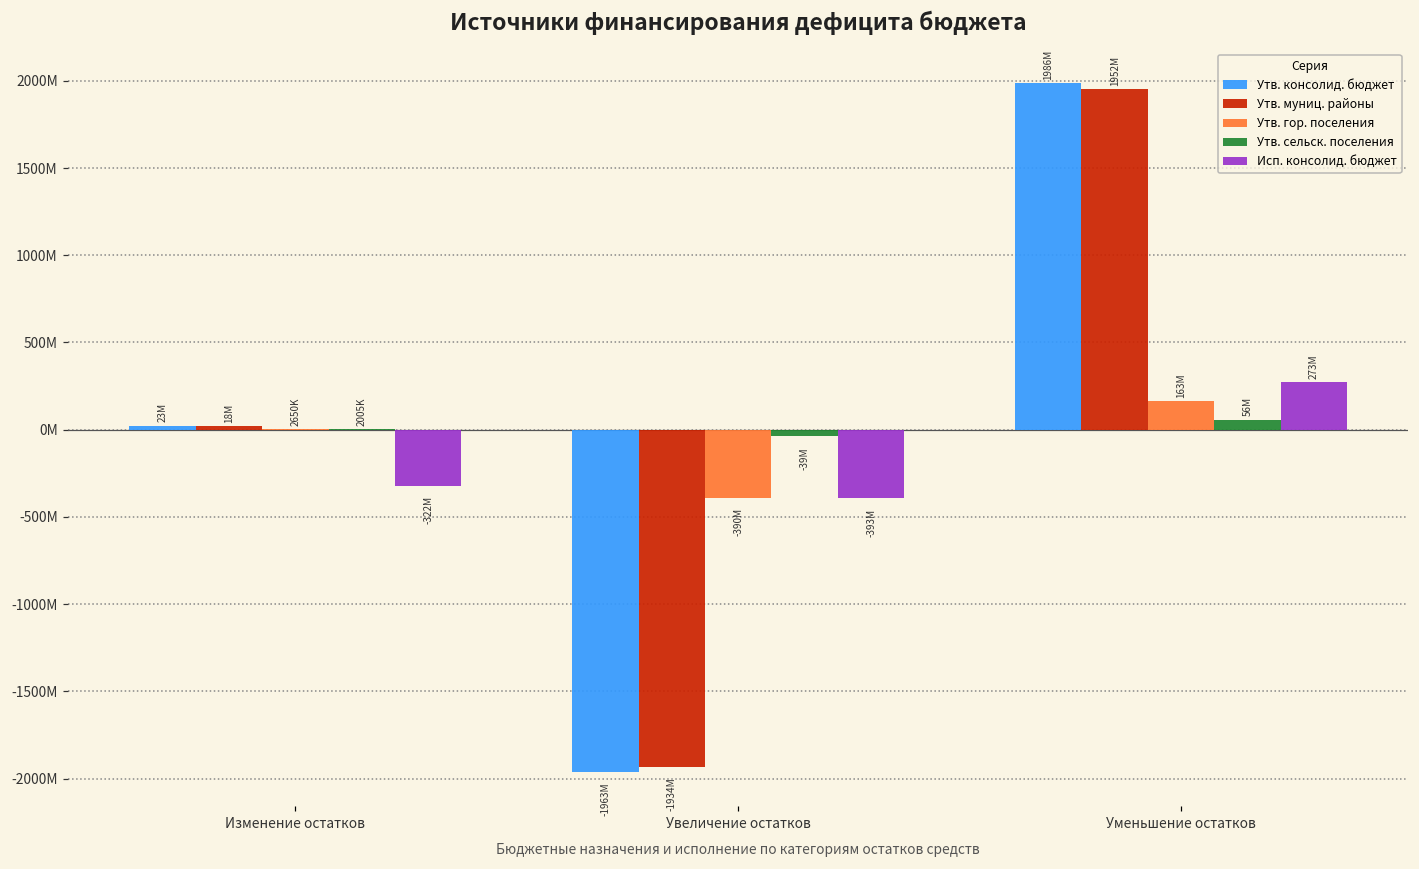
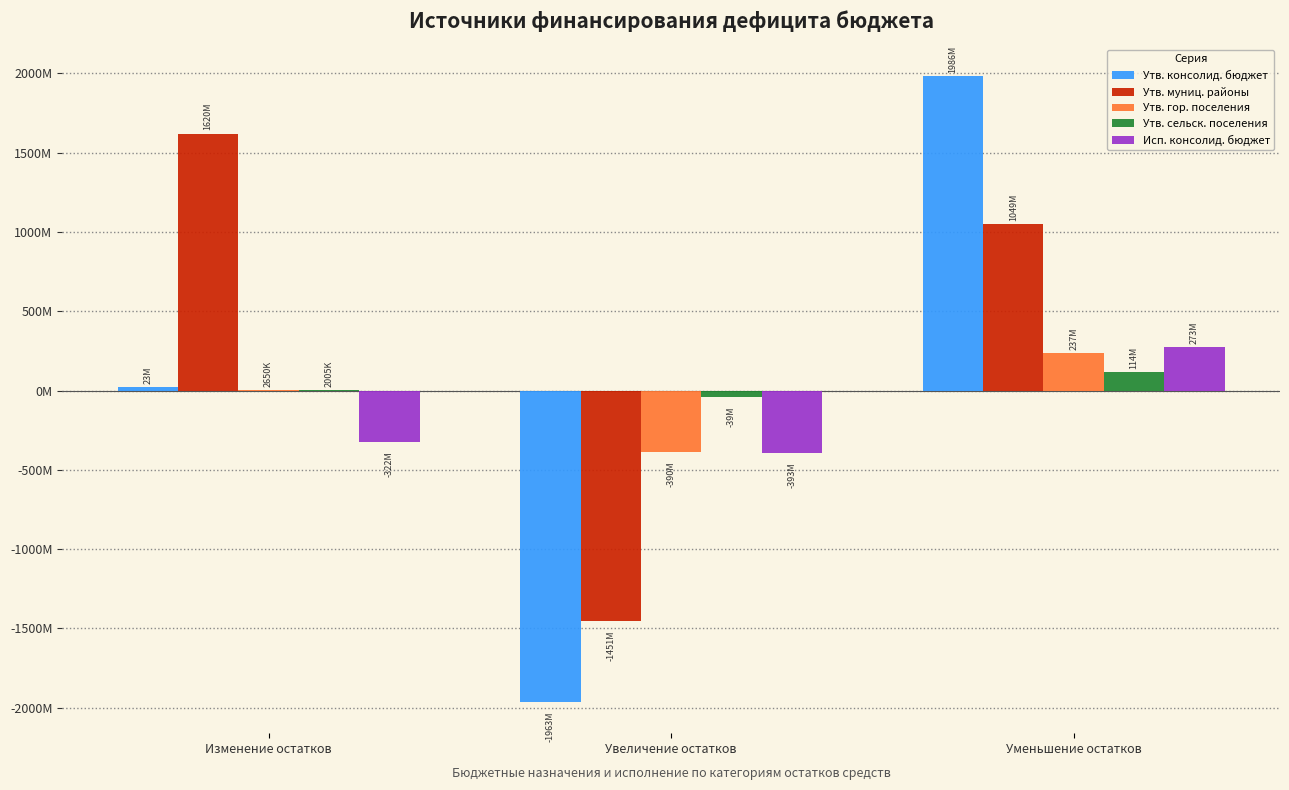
  {
    "Утв. консолид. бюджет": {
      "Изменение остатков": "23M",
      "Увеличение остатков": "-1963M",
      "Уменьшение остатков": "1986M"
    },
    "Утв. муниц. районы": {
-     "Изменение остатков": "18M",
-     "Увеличение остатков": "-1934M",
-     "Уменьшение остатков": "1952M"
+     "Изменение остатков": "1620M",
+     "Увеличение остатков": "-1451M",
+     "Уменьшение остатков": "1049M"
    },
    "Утв. гор. поселения": {
      "Изменение остатков": "2650K",
      "Увеличение остатков": "-390M",
-     "Уменьшение остатков": "163M"
+     "Уменьшение остатков": "237M"
    },
    "Утв. сельск. поселения": {
      "Изменение остатков": "2005K",
      "Увеличение остатков": "-39M",
-     "Уменьшение остатков": "56M"
+     "Уменьшение остатков": "114M"
    },
    "Исп. консолид. бюджет": {
      "Изменение остатков": "-322M",
      "Увеличение остатков": "-393M",
      "Уменьшение остатков": "273M"
    }
  }
